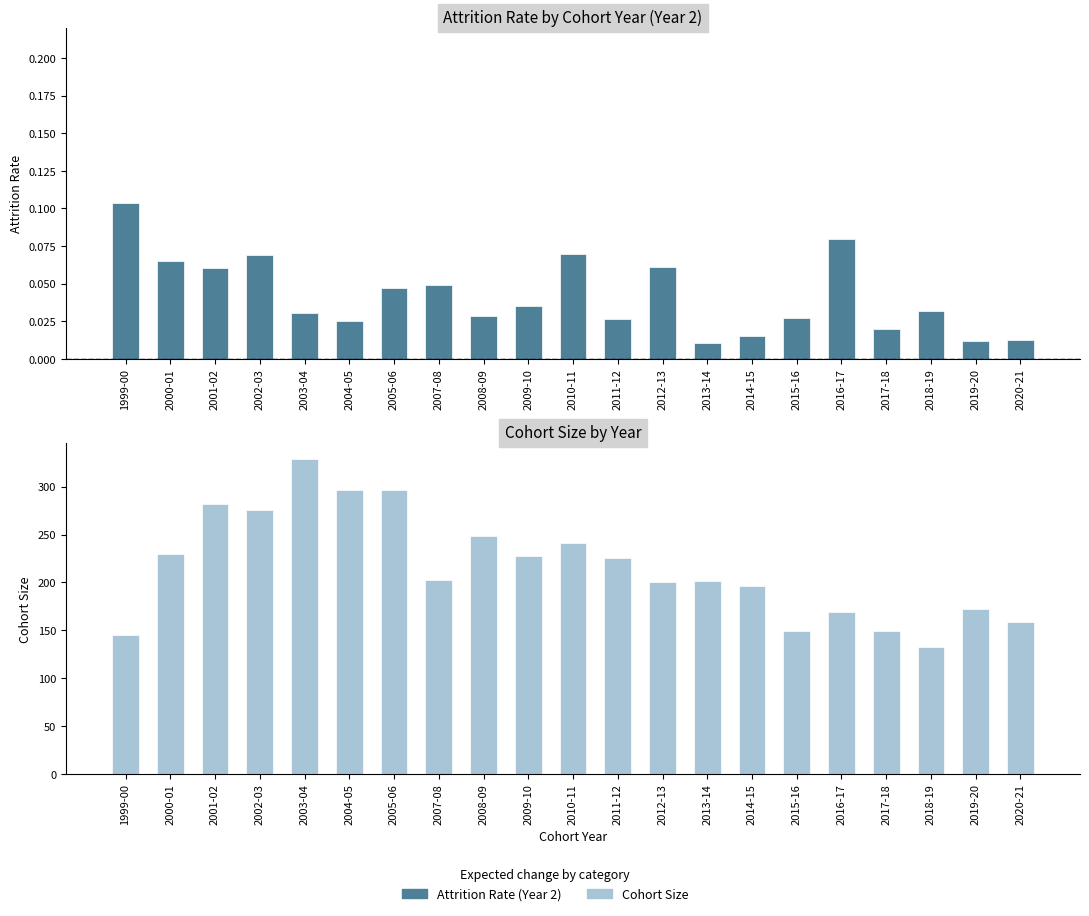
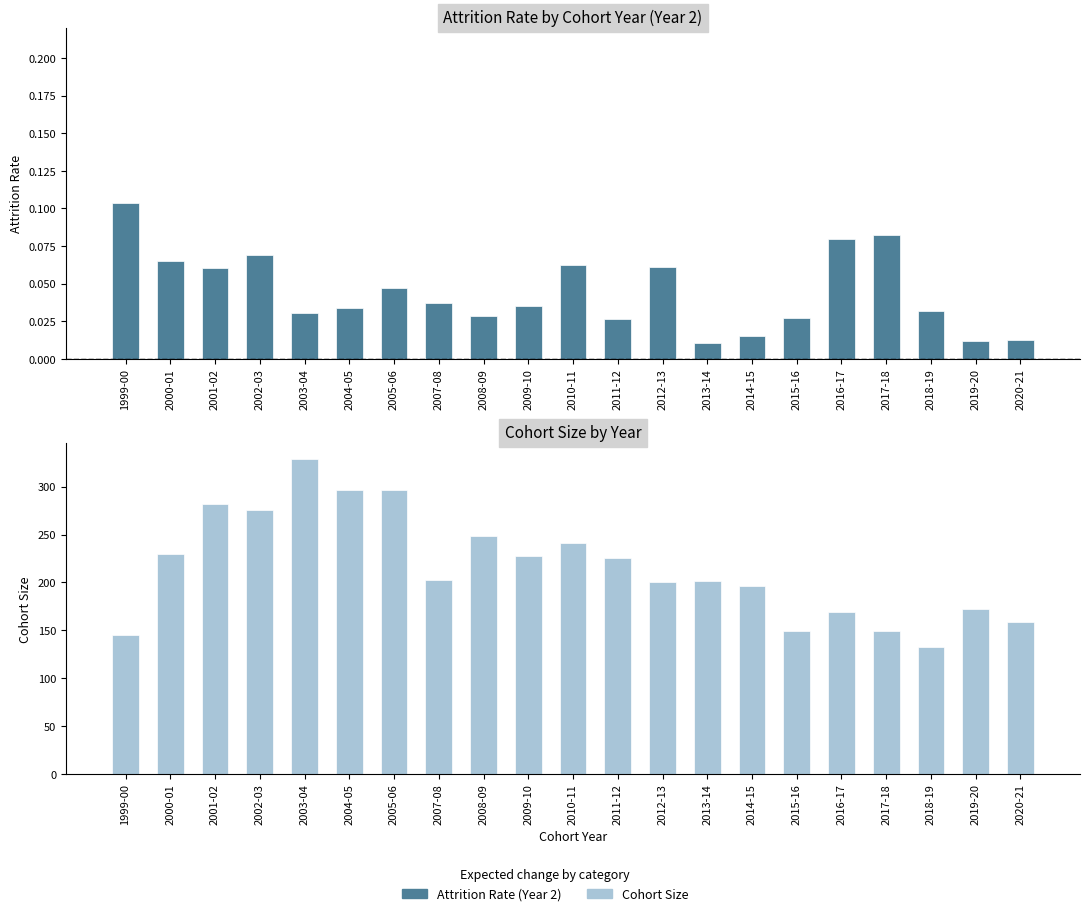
  {
    "Attrition Rate by Cohort Year (Year 2)": {
      "1999-00": 0.103,
      "2000-01": 0.065,
      "2001-02": 0.060,
      "2002-03": 0.069,
      "2003-04": 0.030,
-     "2004-05": 0.025,
+     "2004-05": 0.034,
      "2005-06": 0.047,
-     "2007-08": 0.049,
+     "2007-08": 0.037,
      "2008-09": 0.028,
      "2009-10": 0.035,
-     "2010-11": 0.070,
+     "2010-11": 0.062,
      "2011-12": 0.027,
      "2012-13": 0.061,
      "2013-14": 0.010,
      "2014-15": 0.015,
      "2015-16": 0.027,
      "2016-17": 0.079,
-     "2017-18": 0.020,
+     "2017-18": 0.083,
      "2018-19": 0.032,
      "2019-20": 0.012,
      "2020-21": 0.013
    },
    "Cohort Size by Year": {
      "1999-00": 150,
      "2000-01": 230,
      "2001-02": 280,
      "2002-03": 280,
      "2003-04": 330,
      "2004-05": 300,
      "2005-06": 300,
      "2007-08": 200,
      "2008-09": 250,
      "2009-10": 230,
      "2010-11": 240,
      "2011-12": 230,
      "2012-13": 200,
      "2013-14": 200,
      "2014-15": 200,
      "2015-16": 150,
      "2016-17": 170,
      "2017-18": 150,
      "2018-19": 130,
      "2019-20": 170,
      "2020-21": 160
    }
  }
